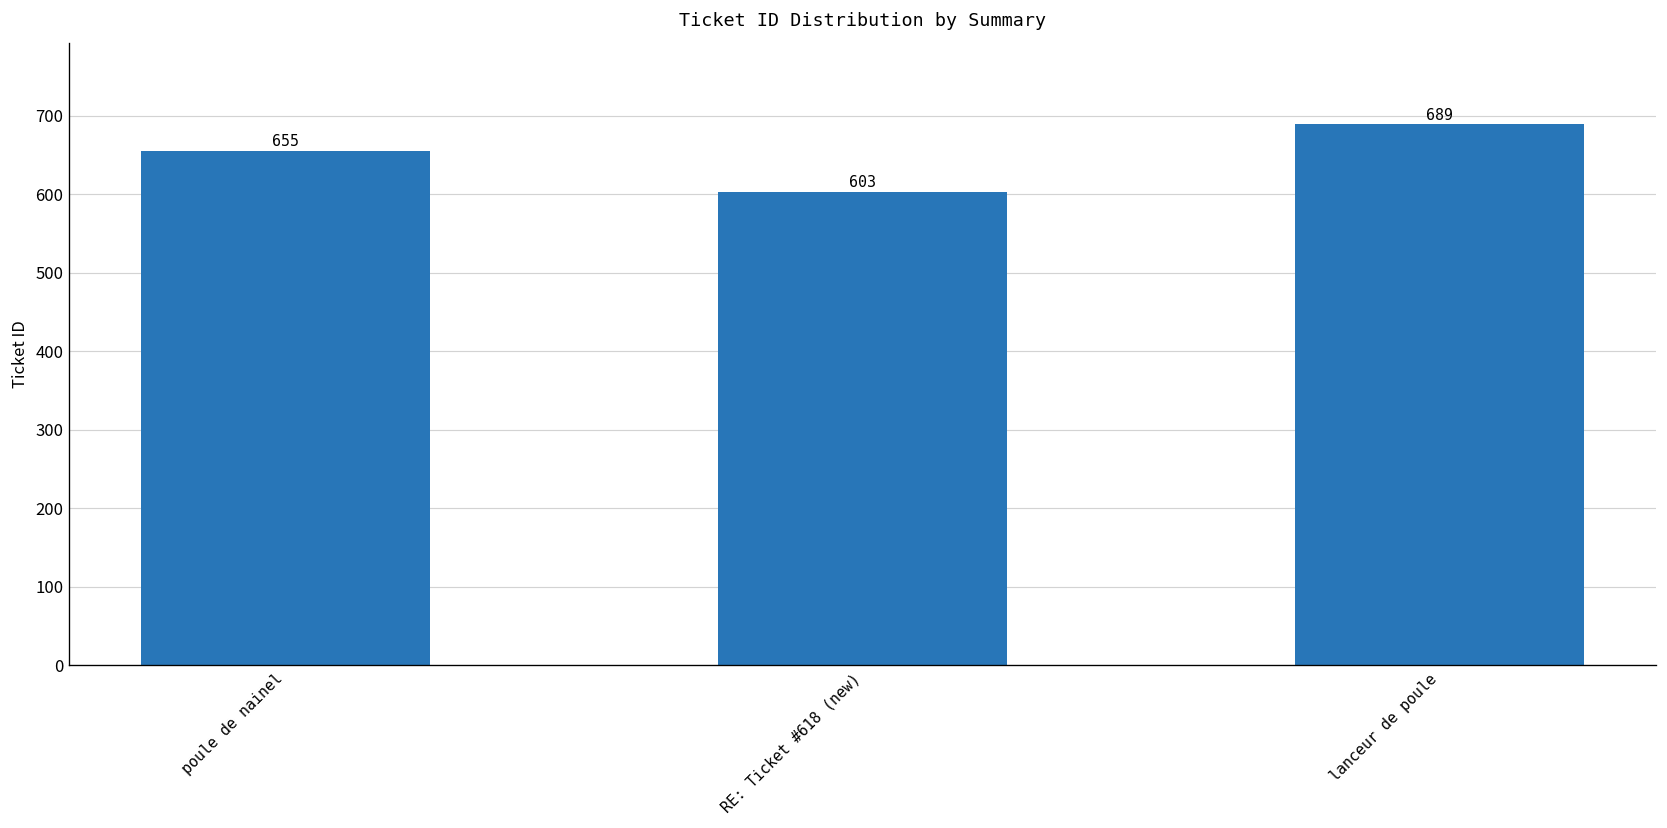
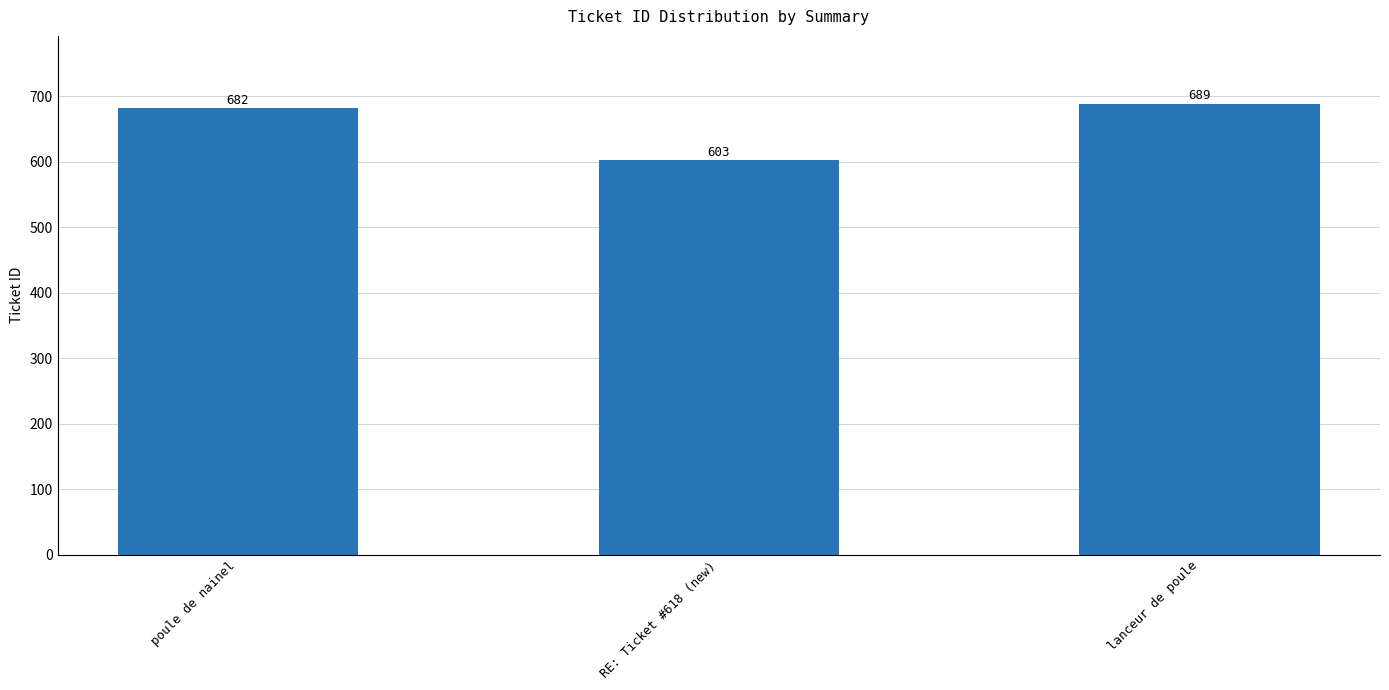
  {
-   "poule de nainel": 655,
+   "poule de nainel": 682,
    "RE: Ticket #618 (new)": 603,
    "lanceur de poule": 689
  }
